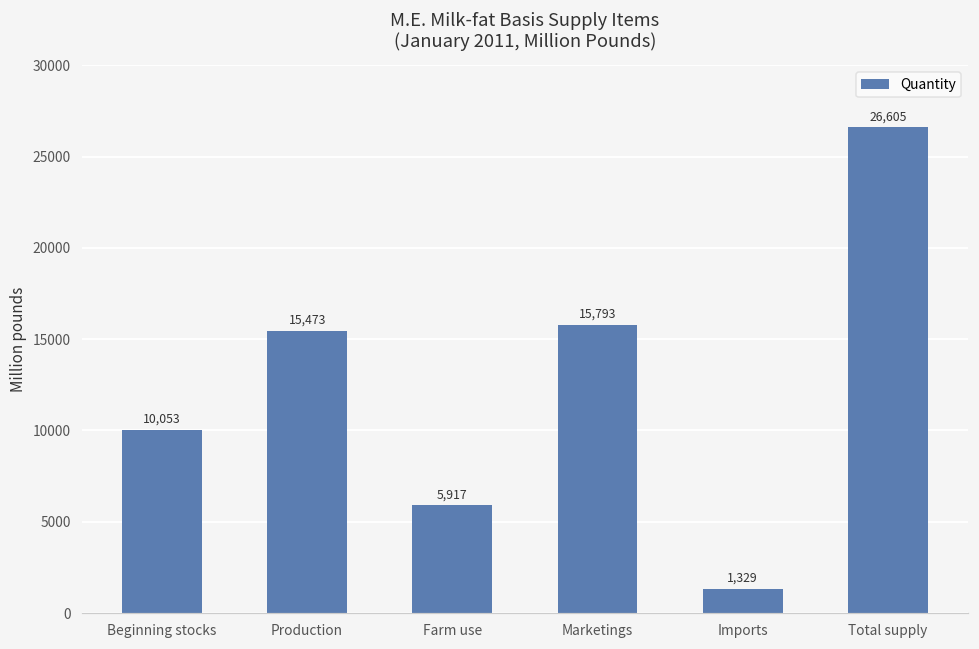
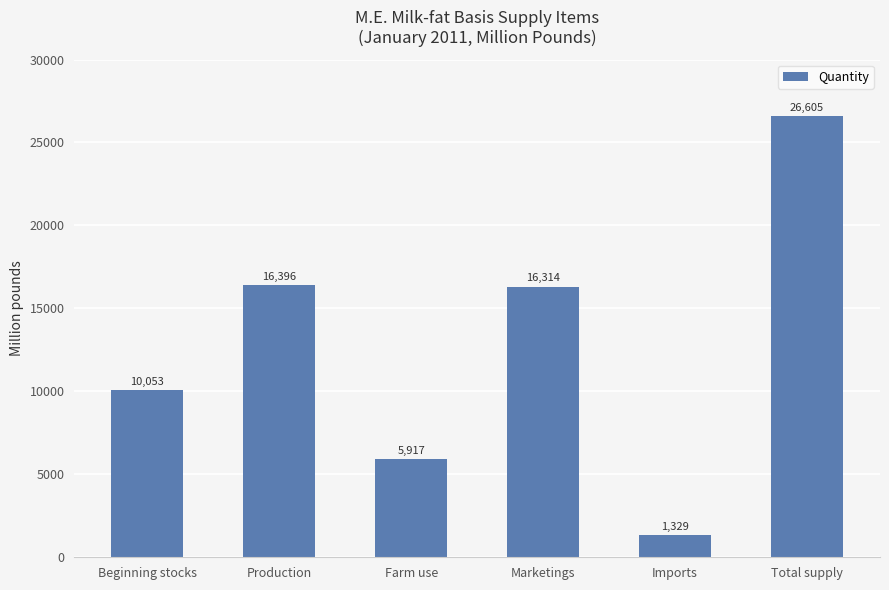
  {
    "Beginning stocks": "10,053",
-   "Production": "15,473",
+   "Production": "16,396",
    "Farm use": "5,917",
-   "Marketings": "15,793",
+   "Marketings": "16,314",
    "Imports": "1,329",
    "Total supply": "26,605"
  }
